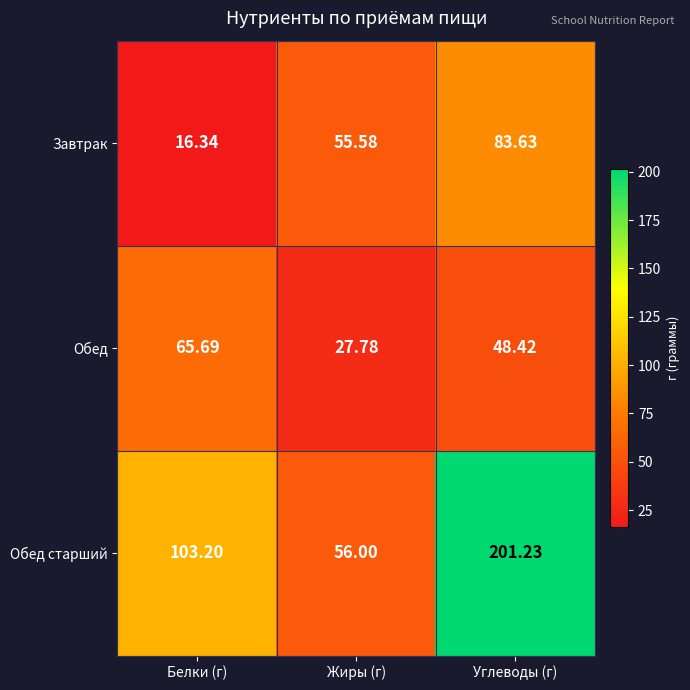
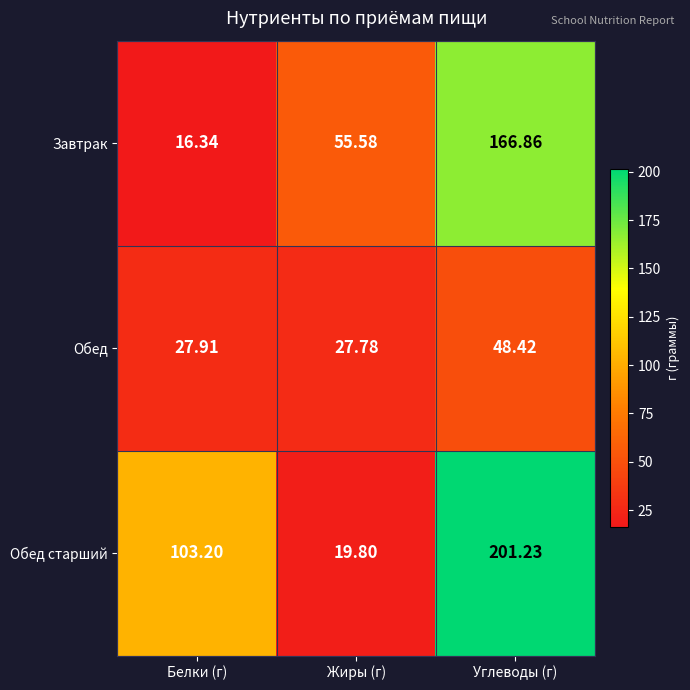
  {
    "Завтрак": {
      "Белки (г)": 16.34,
      "Жиры (г)": 55.58,
-     "Углеводы (г)": 83.63
+     "Углеводы (г)": 166.86
    },
    "Обед": {
-     "Белки (г)": 65.69,
+     "Белки (г)": 27.91,
      "Жиры (г)": 27.78,
      "Углеводы (г)": 48.42
    },
    "Обед старший": {
      "Белки (г)": 103.20,
-     "Жиры (г)": 56.00,
+     "Жиры (г)": 19.80,
      "Углеводы (г)": 201.23
    }
  }
